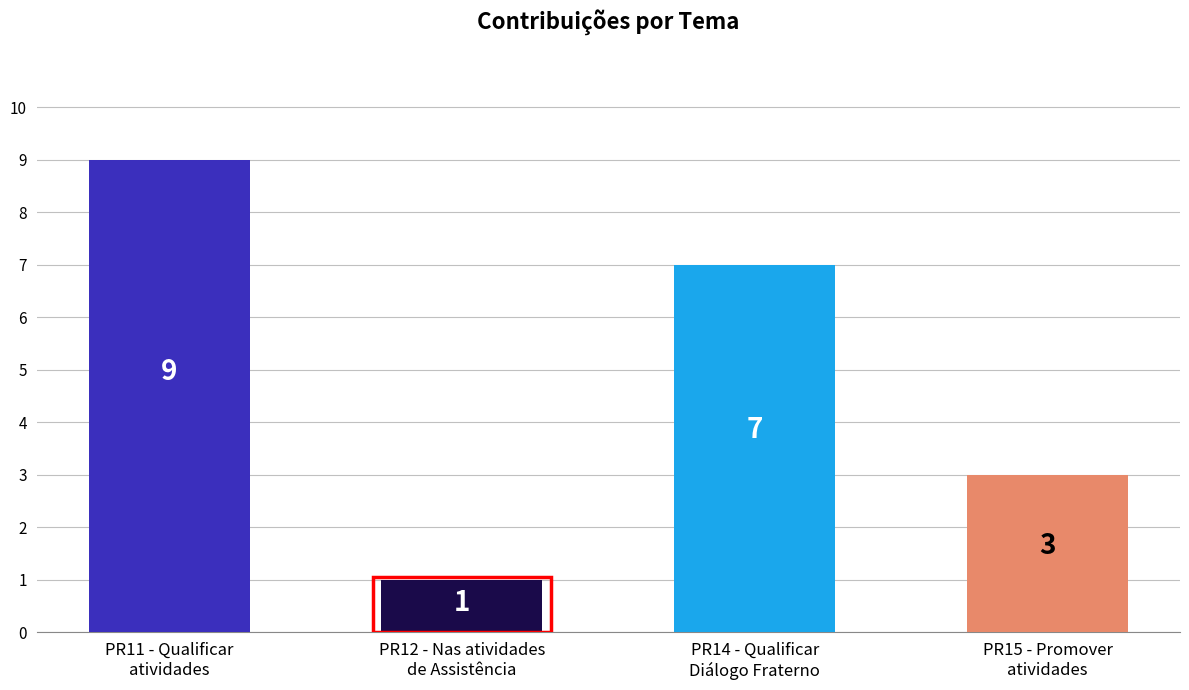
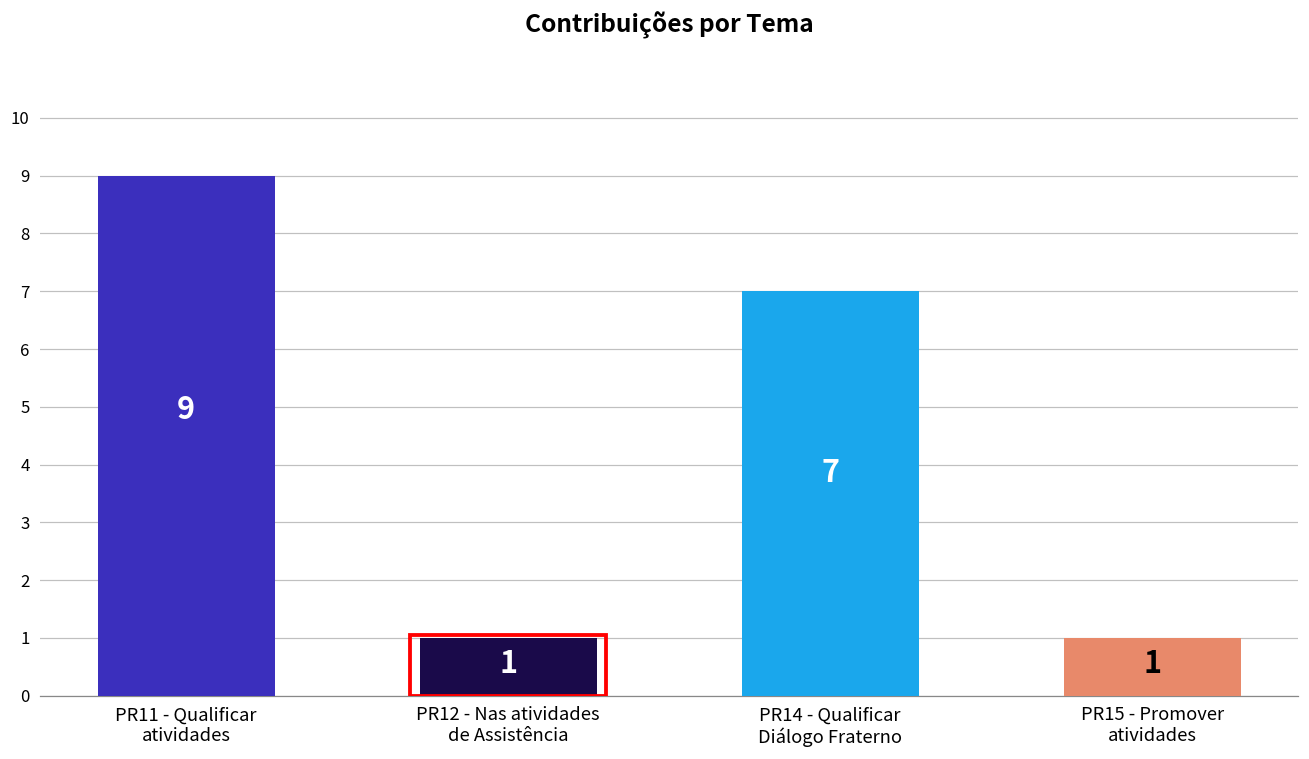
  {
    "PR11 - Qualificar atividades": 9,
    "PR12 - Nas atividades de Assistência": 1,
    "PR14 - Qualificar Diálogo Fraterno": 7,
-   "PR15 - Promover atividades": 3
+   "PR15 - Promover atividades": 1
  }
